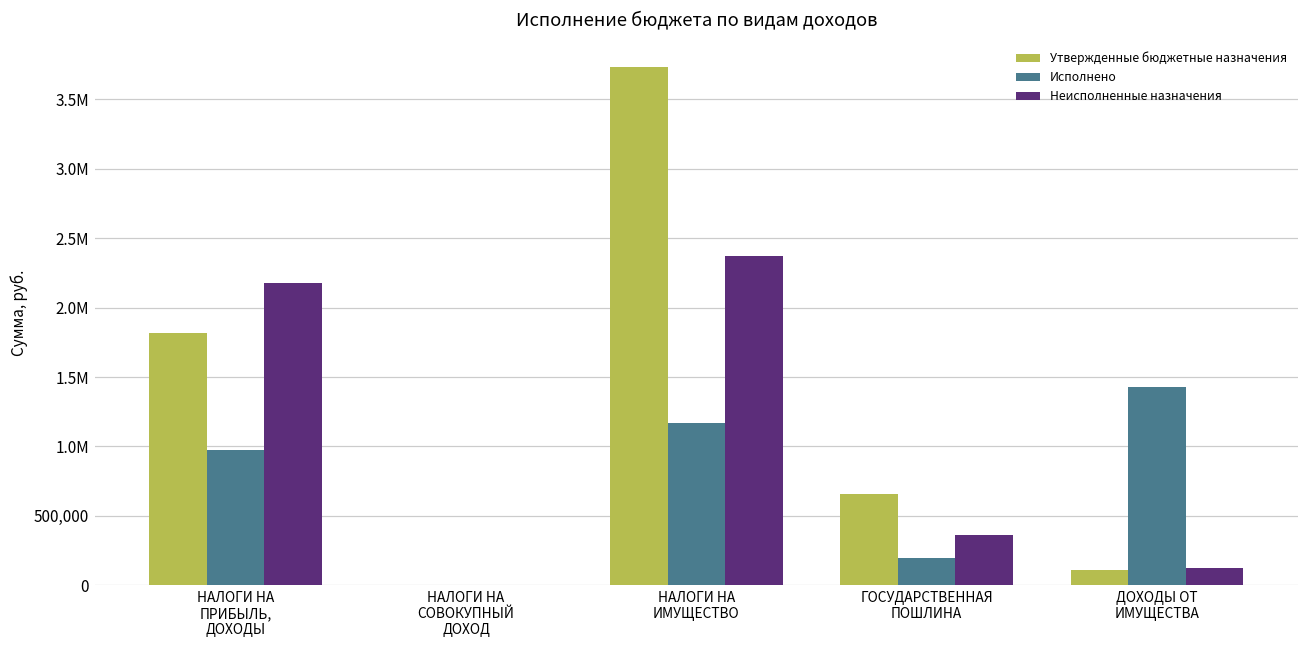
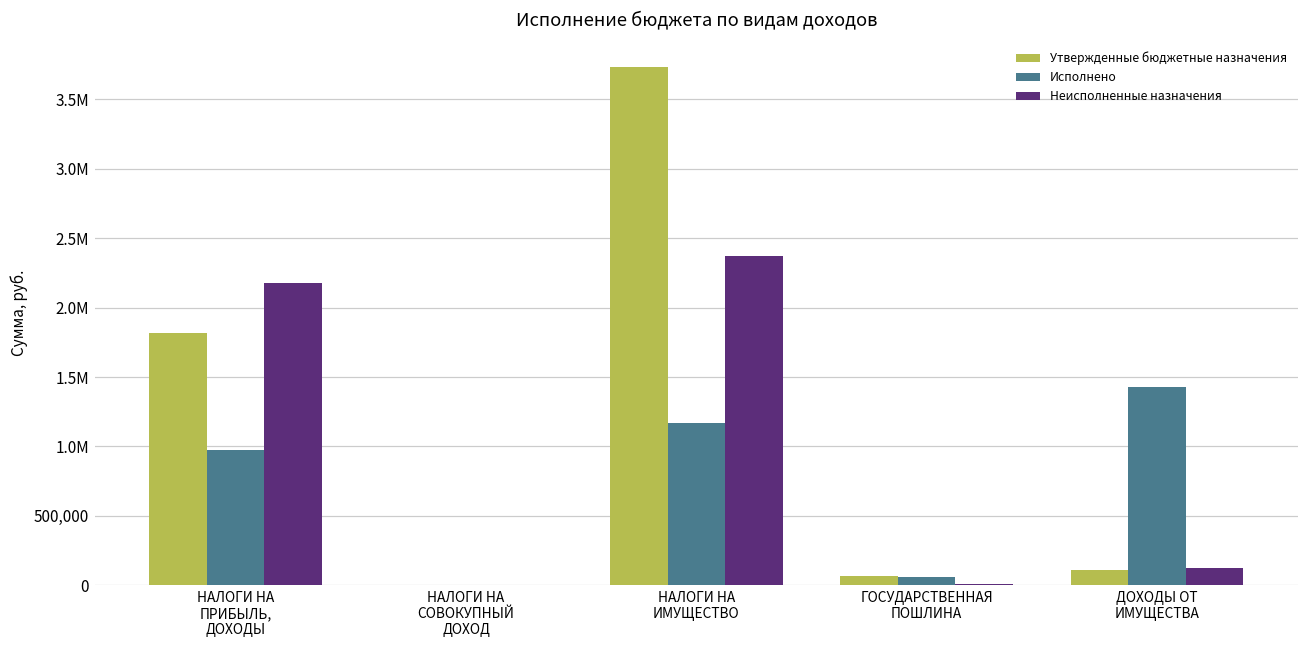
  {
    "Утвержденные бюджетные назначения": {
      "НАЛОГИ НА ПРИБЫЛЬ, ДОХОДЫ": "1,820,000",
      "НАЛОГИ НА ИМУЩЕСТВО": "3,740,000",
-     "ГОСУДАРСТВЕННАЯ ПОШЛИНА": "660,000",
+     "ГОСУДАРСТВЕННАЯ ПОШЛИНА": "70,000",
      "ДОХОДЫ ОТ ИМУЩЕСТВА": "110,000"
    },
    "Исполнено": {
      "НАЛОГИ НА ПРИБЫЛЬ, ДОХОДЫ": "980,000",
      "НАЛОГИ НА ИМУЩЕСТВО": "1,170,000",
-     "ГОСУДАРСТВЕННАЯ ПОШЛИНА": "190,000",
+     "ГОСУДАРСТВЕННАЯ ПОШЛИНА": "60,000",
      "ДОХОДЫ ОТ ИМУЩЕСТВА": "1,430,000"
    },
    "Неисполненные назначения": {
      "НАЛОГИ НА ПРИБЫЛЬ, ДОХОДЫ": "2,180,000",
      "НАЛОГИ НА ИМУЩЕСТВО": "2,370,000",
-     "ГОСУДАРСТВЕННАЯ ПОШЛИНА": "360,000",
+     "ГОСУДАРСТВЕННАЯ ПОШЛИНА": "10,000",
      "ДОХОДЫ ОТ ИМУЩЕСТВА": "130,000"
    }
  }
